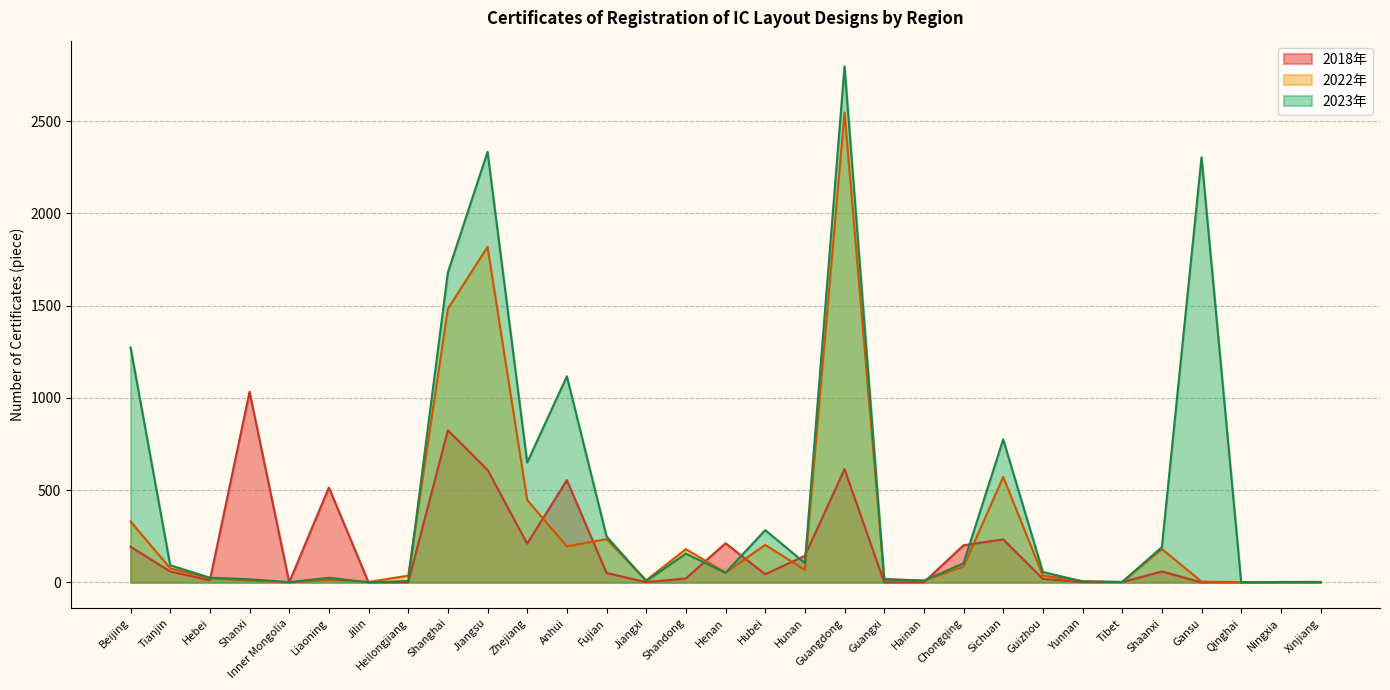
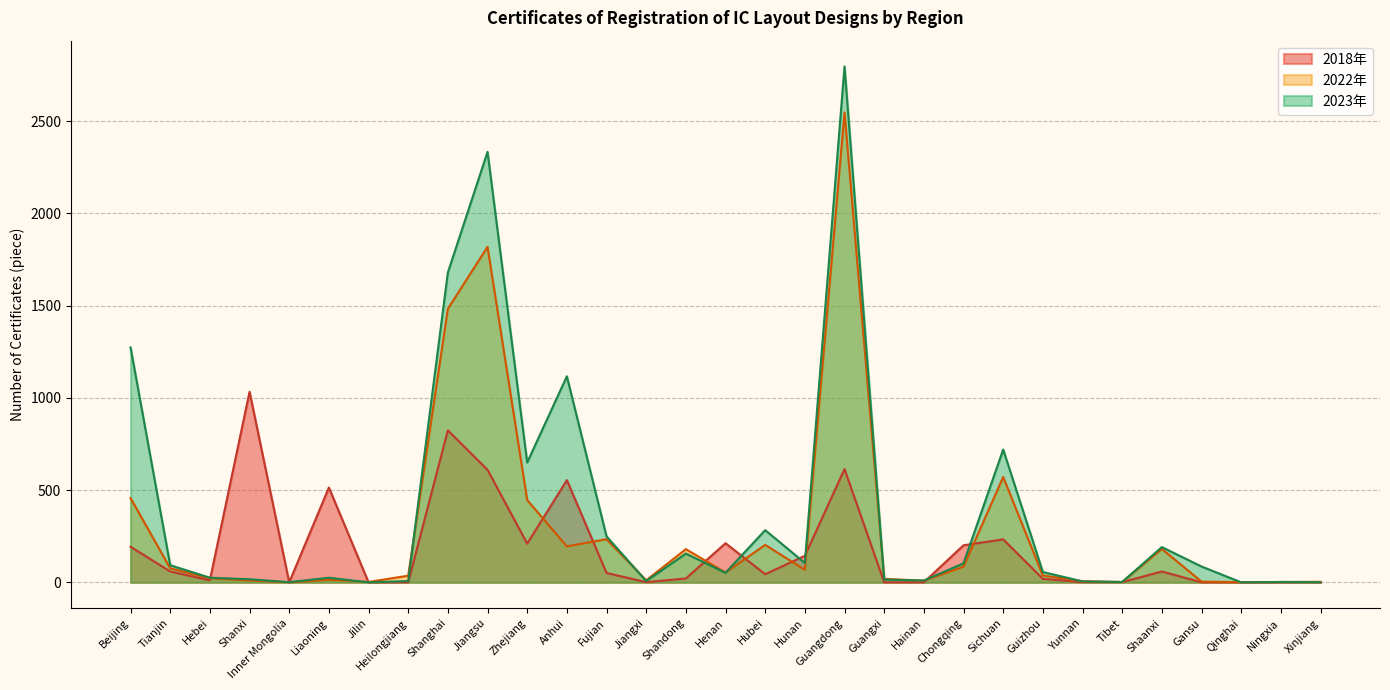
  {
    "2018年": {
      "Beijing": 190,
      "Tianjin": 60,
      "Shanxi": 1030,
      "Liaoning": 510,
      "Shanghai": 820,
      "Jiangsu": 610,
      "Zhejiang": 210,
      "Anhui": 550,
      "Fujian": 50,
      "Shandong": 20,
      "Henan": 210,
      "Hubei": 40,
      "Hunan": 140,
      "Guangdong": 610,
      "Guangxi": 0,
      "Chongqing": 200,
      "Sichuan": 230,
      "Guizhou": 20,
      "Shaanxi": 60
    },
    "2022年": {
-     "Beijing": 330,
+     "Beijing": 460,
      "Tianjin": 80,
      "Heilongjiang": 40,
      "Shanghai": 1480,
      "Jiangsu": 1820,
      "Zhejiang": 450,
      "Anhui": 200,
      "Fujian": 230,
      "Shandong": 180,
      "Hubei": 200,
      "Hunan": 70,
      "Guangdong": 2550,
      "Chongqing": 90,
      "Sichuan": 570,
      "Guizhou": 40
    },
    "2023年": {
      "Beijing": 1270,
      "Tianjin": 90,
      "Shanghai": 1680,
      "Jiangsu": 2330,
      "Zhejiang": 650,
      "Anhui": 1120,
      "Fujian": 250,
      "Shandong": 160,
      "Hubei": 280,
      "Hunan": 110,
      "Guangdong": 2800,
      "Chongqing": 100,
-     "Sichuan": 780,
+     "Sichuan": 720,
      "Guizhou": 60,
-     "Gansu": 2310
+     "Gansu": 90
    }
  }
